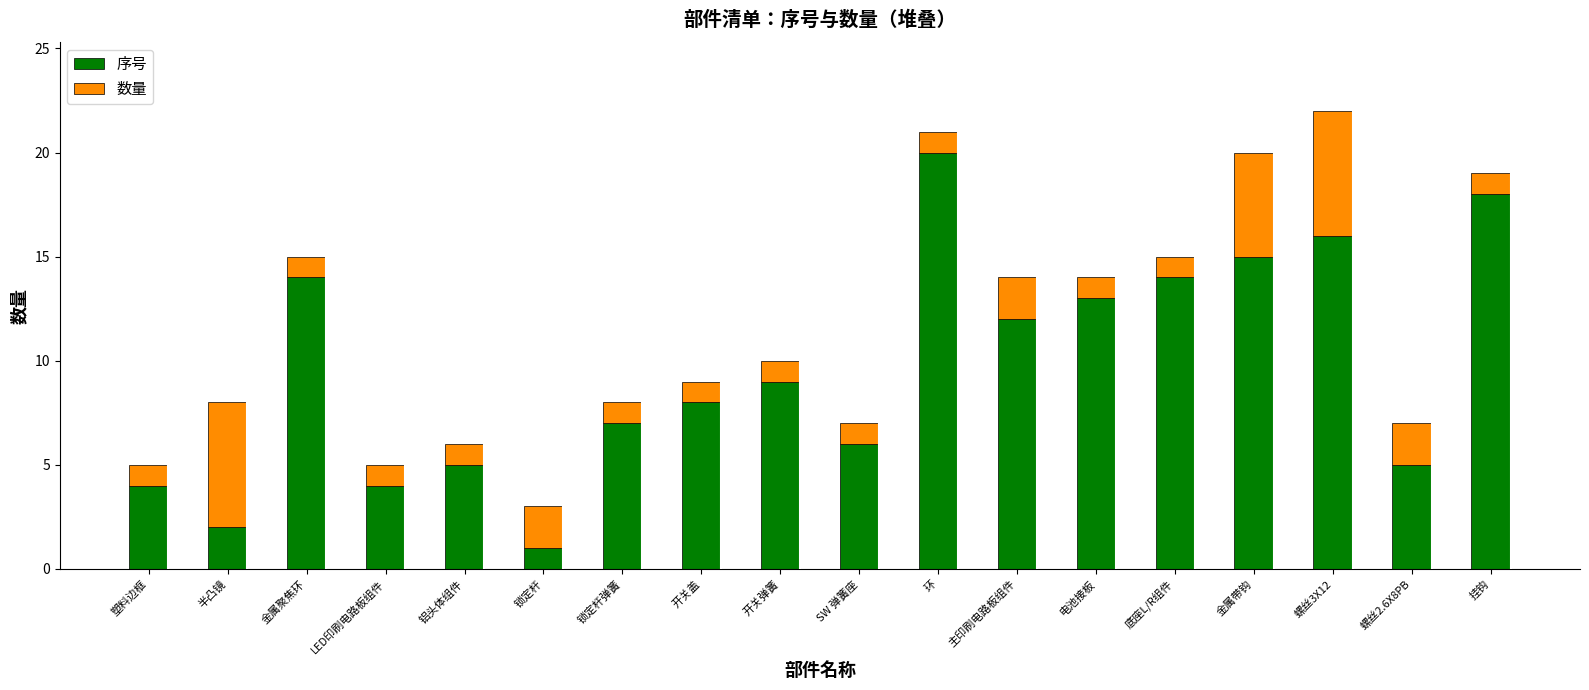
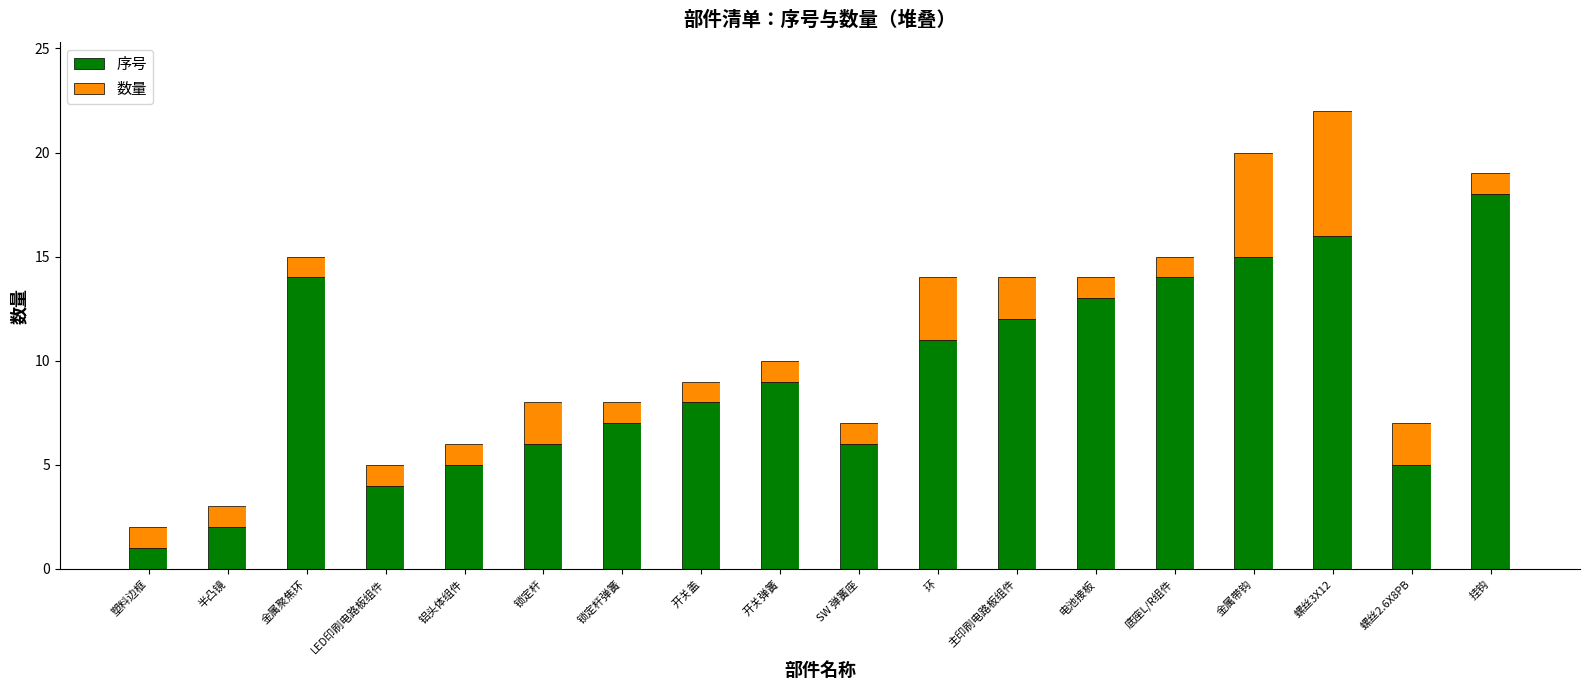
  {
    "序号": {
-     "塑料边框": 4,
+     "塑料边框": 1,
      "半凸镜": 2,
      "金属聚焦环": 14,
      "LED印刷电路板组件": 4,
      "铝头体组件": 5,
-     "锁定杆": 1,
+     "锁定杆": 6,
      "锁定杆弹簧": 7,
      "开关盖": 8,
      "开关弹簧": 9,
      "SW 弹簧座": 6,
-     "环": 20,
+     "环": 11,
      "主印刷电路板组件": 12,
      "电池接板": 13,
      "底座L/R组件": 14,
      "金属带钩": 15,
      "螺丝3X12": 16,
      "螺丝2.6X8PB": 5,
      "挂钩": 18
    },
    "数量": {
      "塑料边框": 1,
-     "半凸镜": 6,
+     "半凸镜": 1,
      "金属聚焦环": 1,
      "LED印刷电路板组件": 1,
      "铝头体组件": 1,
      "锁定杆": 2,
      "锁定杆弹簧": 1,
      "开关盖": 1,
      "开关弹簧": 1,
      "SW 弹簧座": 1,
-     "环": 1,
+     "环": 3,
      "主印刷电路板组件": 2,
      "电池接板": 1,
      "底座L/R组件": 1,
      "金属带钩": 5,
      "螺丝3X12": 6,
      "螺丝2.6X8PB": 2,
      "挂钩": 1
    }
  }
